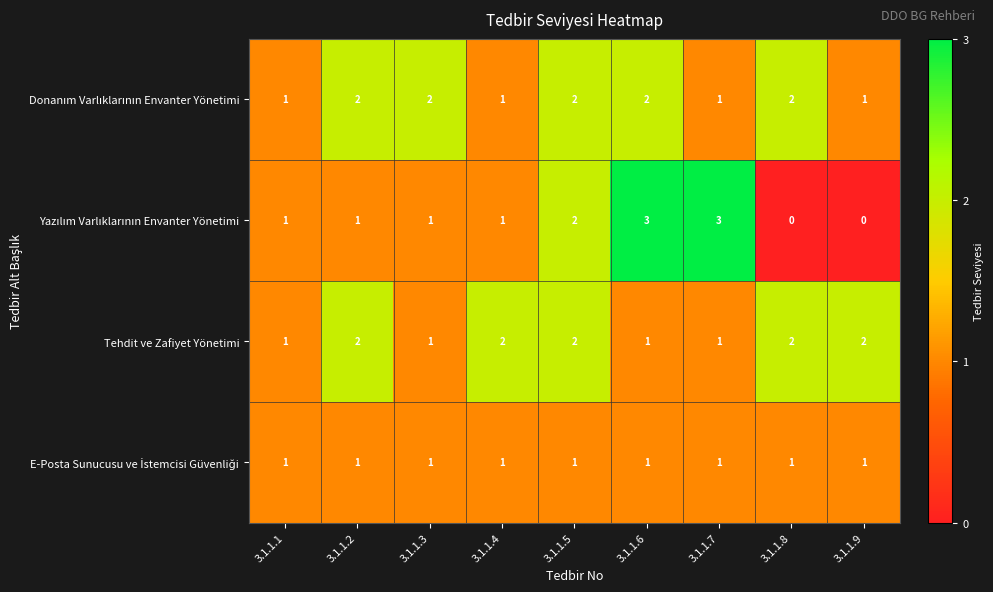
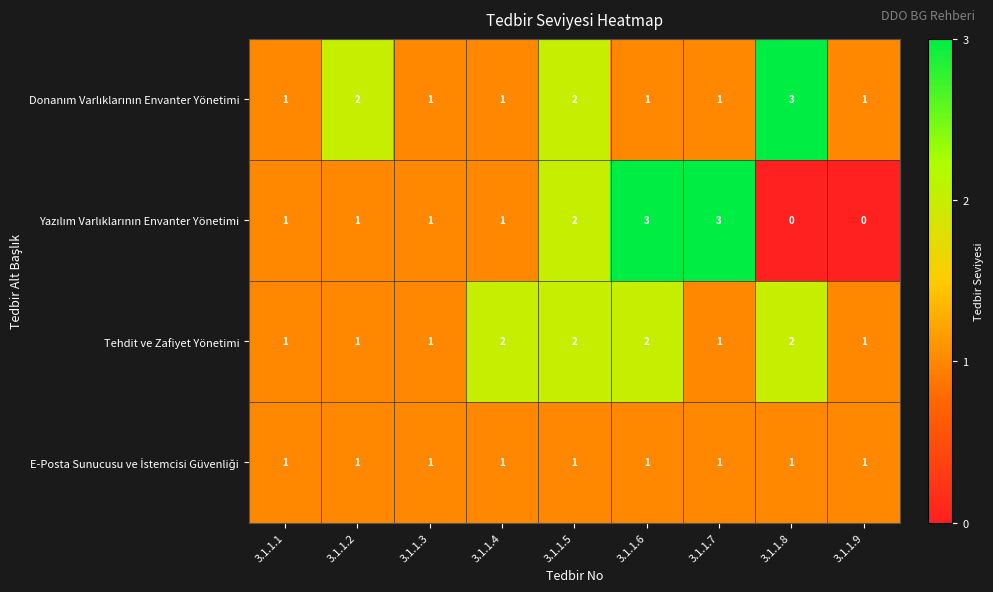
  {
    "Donanım Varlıklarının Envanter Yönetimi": {
      "3.1.1.1": 1,
      "3.1.1.2": 2,
-     "3.1.1.3": 2,
+     "3.1.1.3": 1,
      "3.1.1.4": 1,
      "3.1.1.5": 2,
-     "3.1.1.6": 2,
+     "3.1.1.6": 1,
      "3.1.1.7": 1,
-     "3.1.1.8": 2,
+     "3.1.1.8": 3,
      "3.1.1.9": 1
    },
    "Yazılım Varlıklarının Envanter Yönetimi": {
      "3.1.1.1": 1,
      "3.1.1.2": 1,
      "3.1.1.3": 1,
      "3.1.1.4": 1,
      "3.1.1.5": 2,
      "3.1.1.6": 3,
      "3.1.1.7": 3,
      "3.1.1.8": 0,
      "3.1.1.9": 0
    },
    "Tehdit ve Zafiyet Yönetimi": {
      "3.1.1.1": 1,
-     "3.1.1.2": 2,
+     "3.1.1.2": 1,
      "3.1.1.3": 1,
      "3.1.1.4": 2,
      "3.1.1.5": 2,
-     "3.1.1.6": 1,
+     "3.1.1.6": 2,
      "3.1.1.7": 1,
      "3.1.1.8": 2,
-     "3.1.1.9": 2
+     "3.1.1.9": 1
    },
    "E-Posta Sunucusu ve İstemcisi Güvenliği": {
      "3.1.1.1": 1,
      "3.1.1.2": 1,
      "3.1.1.3": 1,
      "3.1.1.4": 1,
      "3.1.1.5": 1,
      "3.1.1.6": 1,
      "3.1.1.7": 1,
      "3.1.1.8": 1,
      "3.1.1.9": 1
    }
  }
